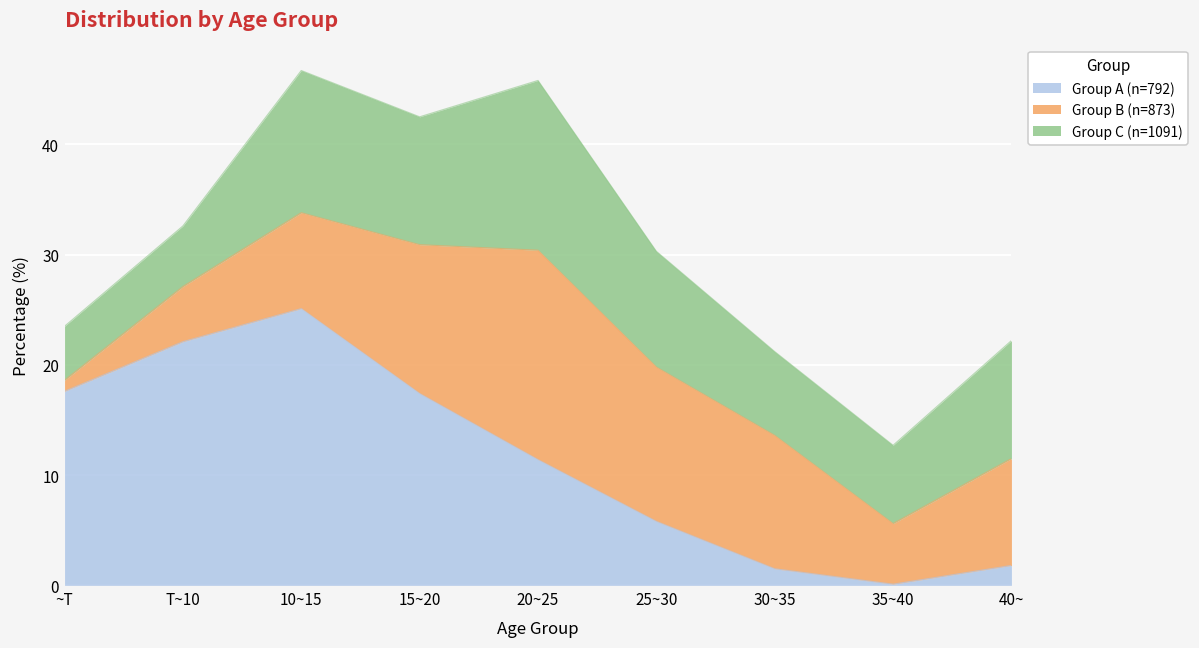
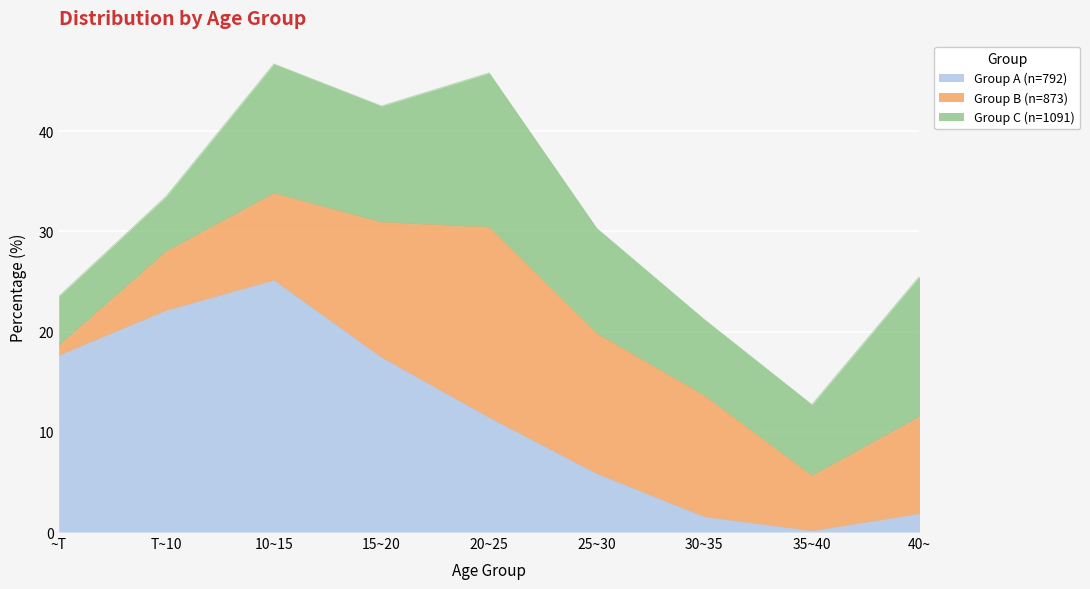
  {
    "Group A (n=792)": {
      "~T": 17.6,
      "T~10": 22.1,
      "10~15": 25.1,
      "15~20": 17.4,
      "20~25": 11.4,
      "25~30": 5.8,
      "30~35": 1.5,
      "35~40": 0.1,
      "40~": 1.8
    },
    "Group B (n=873)": {
      "~T": 1.0,
-     "T~10": 5.0,
+     "T~10": 5.9,
      "10~15": 8.7,
      "15~20": 13.5,
      "20~25": 19.0,
      "25~30": 14.0,
      "30~35": 12.1,
      "35~40": 5.5,
      "40~": 9.7
    },
    "Group C (n=1091)": {
      "~T": 4.9,
      "T~10": 5.5,
      "10~15": 12.9,
      "15~20": 11.6,
      "20~25": 15.4,
      "25~30": 10.5,
      "30~35": 7.6,
      "35~40": 7.1,
-     "40~": 10.7
+     "40~": 14.0
    }
  }
